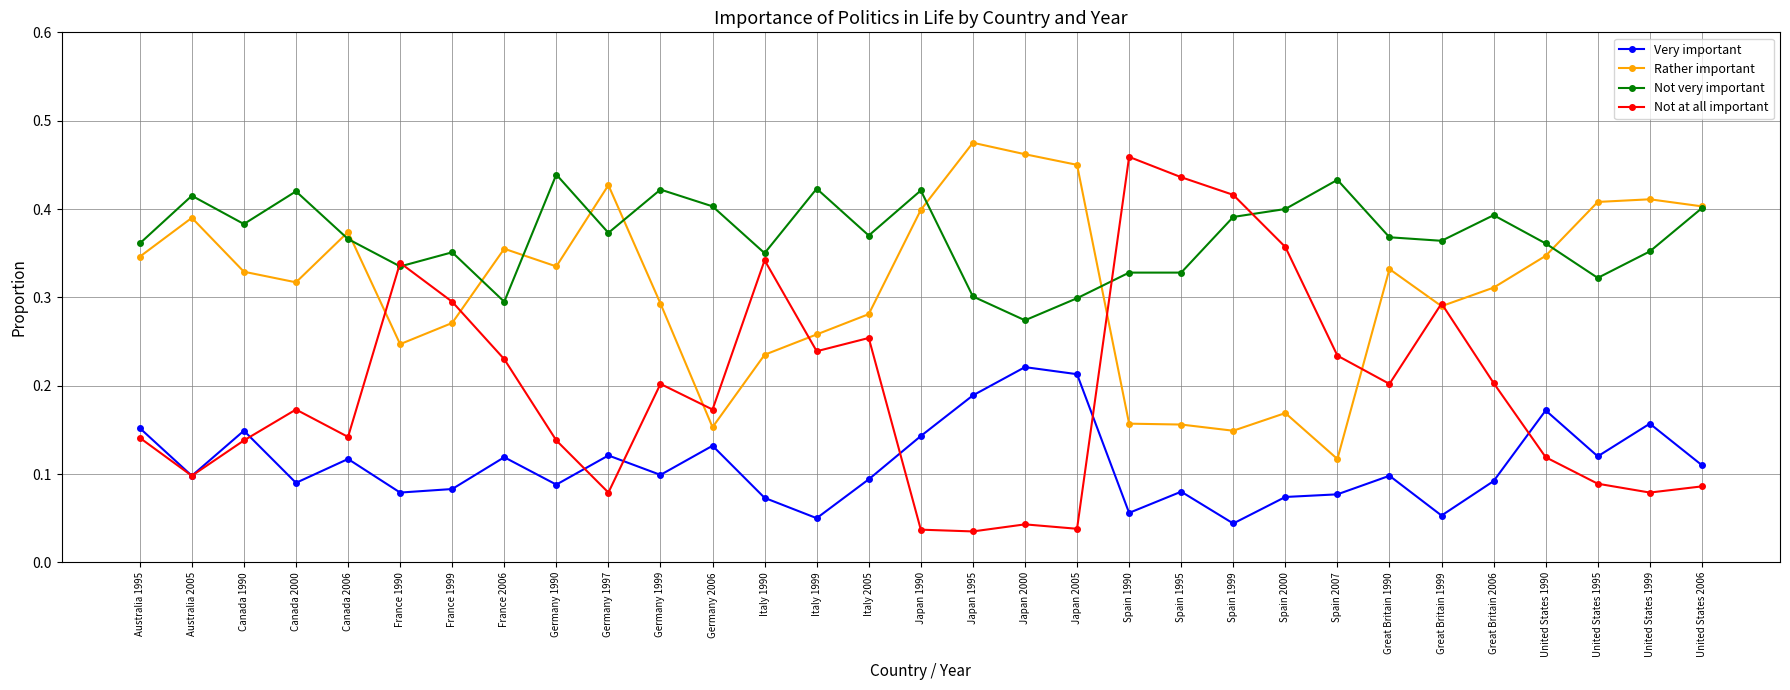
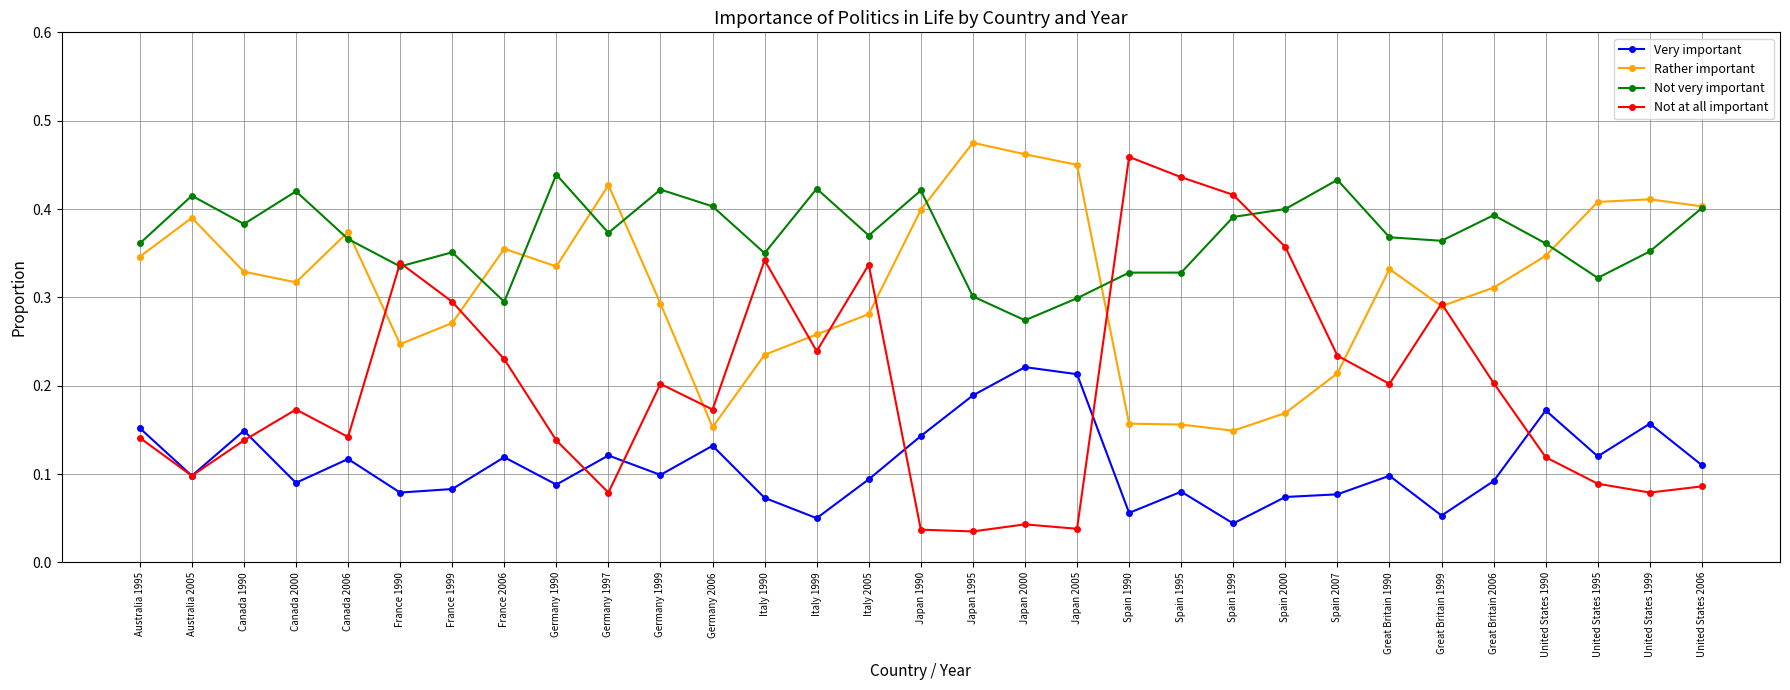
  {
    "Very important": {
      "Australia 1995": 0.15,
      "Canada 1990": 0.15,
      "Canada 2000": 0.09,
      "Canada 2006": 0.12,
      "France 1990": 0.08,
      "France 1999": 0.08,
      "France 2006": 0.12,
      "Germany 1990": 0.09,
      "Germany 1997": 0.12,
      "Germany 1999": 0.10,
      "Germany 2006": 0.13,
      "Italy 1990": 0.07,
      "Italy 1999": 0.05,
      "Italy 2005": 0.09,
      "Japan 1990": 0.14,
      "Japan 1995": 0.19,
      "Japan 2000": 0.22,
      "Japan 2005": 0.21,
      "Spain 1990": 0.06,
      "Spain 1995": 0.08,
      "Spain 1999": 0.04,
      "Spain 2000": 0.07,
      "Spain 2007": 0.08,
      "Great Britain 1990": 0.10,
      "Great Britain 1999": 0.05,
      "Great Britain 2006": 0.09,
      "United States 1990": 0.17,
      "United States 1995": 0.12,
      "United States 1999": 0.16,
      "United States 2006": 0.11
    },
    "Rather important": {
      "Australia 1995": 0.35,
      "Australia 2005": 0.39,
      "Canada 1990": 0.33,
      "Canada 2000": 0.32,
      "Canada 2006": 0.37,
      "France 1990": 0.25,
      "France 1999": 0.27,
      "France 2006": 0.36,
      "Germany 1990": 0.34,
      "Germany 1997": 0.43,
      "Germany 1999": 0.29,
      "Germany 2006": 0.15,
      "Italy 1990": 0.24,
      "Italy 1999": 0.26,
      "Italy 2005": 0.28,
      "Japan 1990": 0.40,
      "Japan 1995": 0.48,
      "Japan 2000": 0.46,
      "Japan 2005": 0.45,
      "Spain 1990": 0.16,
      "Spain 1995": 0.16,
      "Spain 1999": 0.15,
      "Spain 2000": 0.17,
-     "Spain 2007": 0.12,
+     "Spain 2007": 0.21,
      "Great Britain 1990": 0.33,
      "Great Britain 1999": 0.29,
      "Great Britain 2006": 0.31,
      "United States 1990": 0.35,
      "United States 1995": 0.41,
      "United States 1999": 0.41
    },
    "Not very important": {
      "Australia 1995": 0.36,
      "Australia 2005": 0.42,
      "Canada 1990": 0.38,
      "Canada 2000": 0.42,
      "Canada 2006": 0.37,
      "France 1990": 0.34,
      "France 1999": 0.35,
      "France 2006": 0.30,
      "Germany 1990": 0.44,
      "Germany 1997": 0.37,
      "Germany 1999": 0.42,
      "Germany 2006": 0.40,
      "Italy 1990": 0.35,
      "Italy 1999": 0.42,
      "Italy 2005": 0.37,
      "Japan 1990": 0.42,
      "Japan 1995": 0.30,
      "Japan 2000": 0.27,
      "Japan 2005": 0.30,
      "Spain 1990": 0.33,
      "Spain 1995": 0.33,
      "Spain 1999": 0.39,
      "Spain 2000": 0.40,
      "Spain 2007": 0.43,
      "Great Britain 1990": 0.37,
      "Great Britain 1999": 0.36,
      "Great Britain 2006": 0.39,
      "United States 1990": 0.36,
      "United States 1995": 0.32,
      "United States 1999": 0.35
    },
    "Not at all important": {
      "Australia 1995": 0.14,
      "Canada 1990": 0.14,
      "Canada 2000": 0.17,
      "Canada 2006": 0.14,
      "France 1990": 0.34,
      "France 1999": 0.30,
      "France 2006": 0.23,
      "Germany 1990": 0.14,
      "Germany 1997": 0.08,
      "Germany 1999": 0.20,
      "Germany 2006": 0.17,
      "Italy 1990": 0.34,
      "Italy 1999": 0.24,
-     "Italy 2005": 0.25,
+     "Italy 2005": 0.34,
      "Japan 1990": 0.04,
      "Japan 1995": 0.04,
      "Japan 2000": 0.04,
      "Japan 2005": 0.04,
      "Spain 1990": 0.46,
      "Spain 1995": 0.44,
      "Spain 1999": 0.42,
      "Spain 2000": 0.36,
      "Spain 2007": 0.23,
      "Great Britain 1990": 0.20,
      "Great Britain 1999": 0.29,
      "Great Britain 2006": 0.20,
      "United States 1990": 0.12,
      "United States 1995": 0.09,
      "United States 1999": 0.08,
      "United States 2006": 0.09
    }
  }
